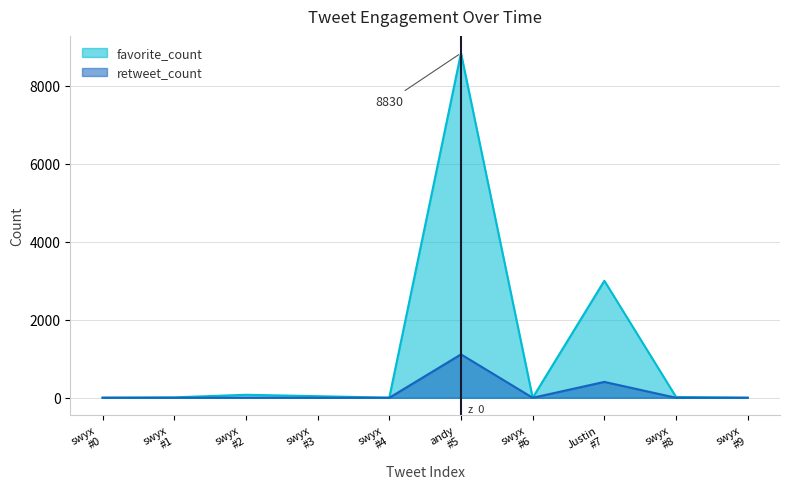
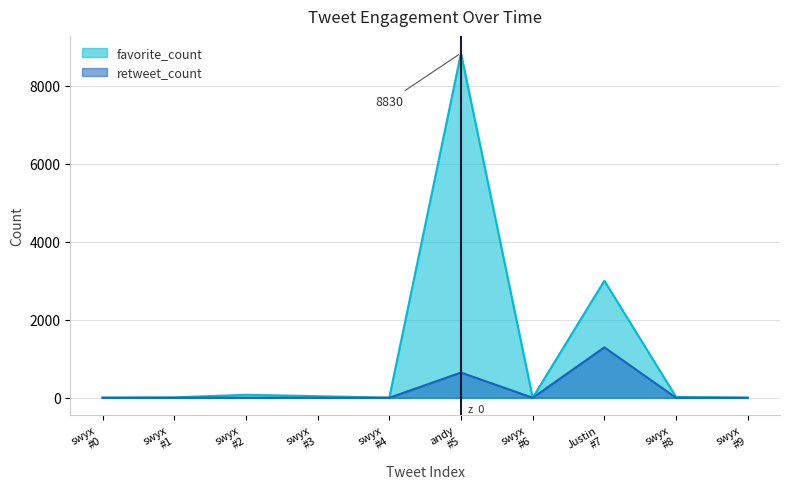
  {
    "favorite_count": {
      "andy #5": 8830
    },
    "retweet_count": {
      "swyx #2": 0,
-     "andy #5": 1100,
-     "Justin #7": 400
+     "andy #5": 600,
+     "Justin #7": 1300
    }
  }
